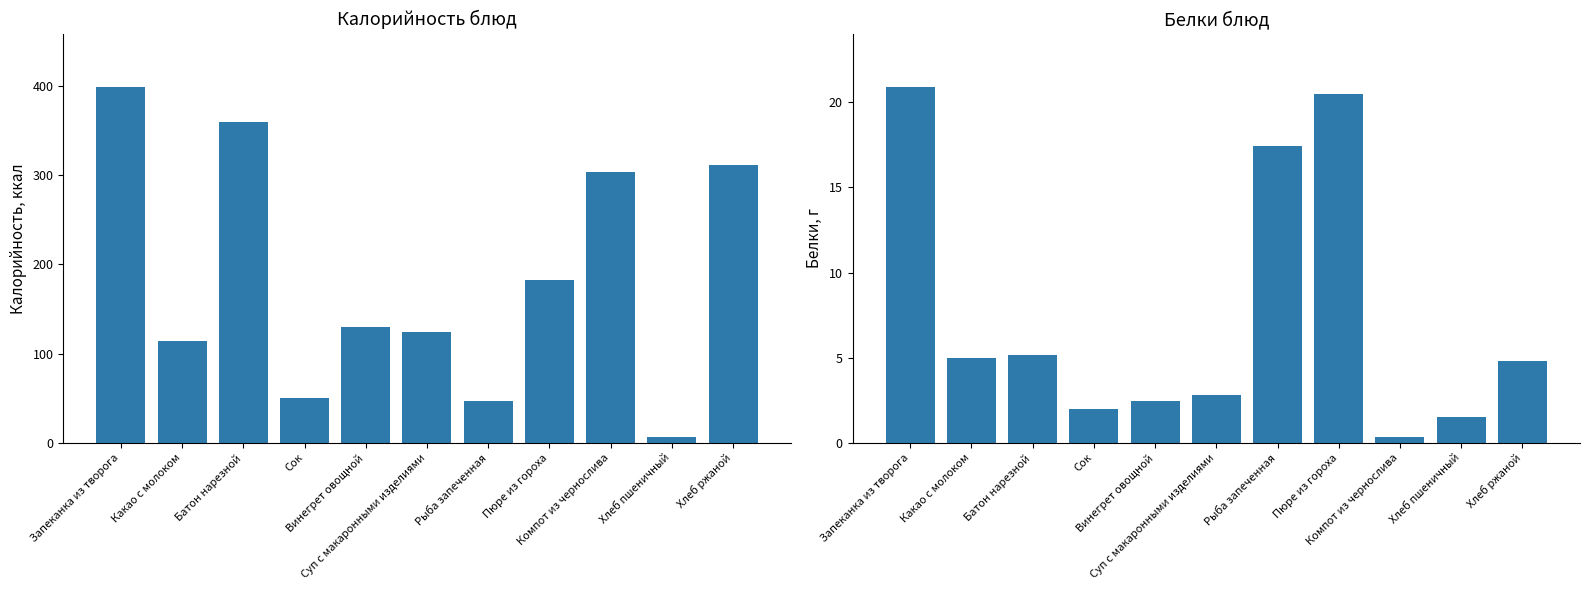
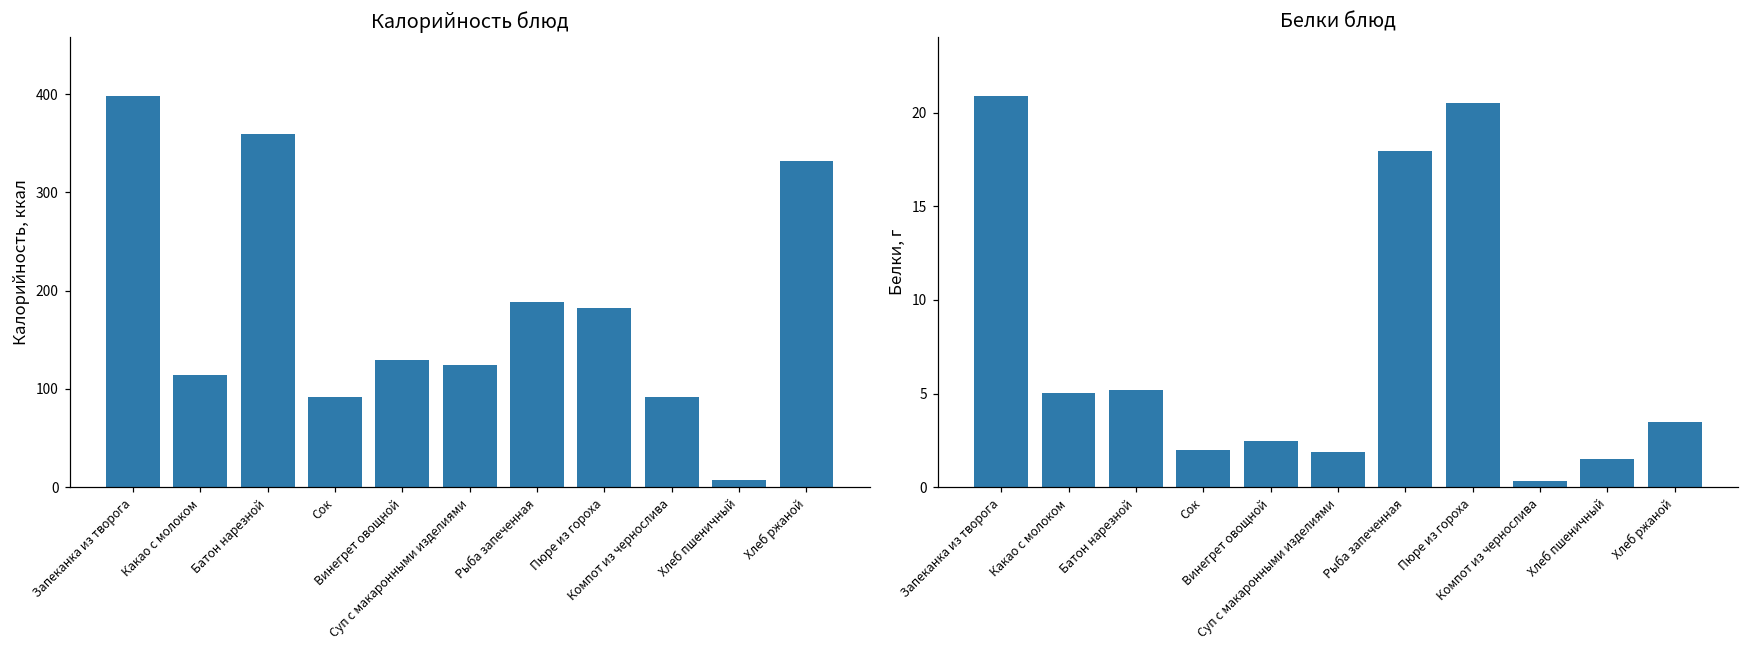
  {
    "Калорийность блюд": {
      "Запеканка из творога": 400,
      "Какао с молоком": 110,
      "Батон нарезной": 360,
-     "Сок": 50,
+     "Сок": 90,
      "Винегрет овощной": 130,
      "Суп с макаронными изделиями": 120,
-     "Рыба запеченная": 50,
+     "Рыба запеченная": 190,
      "Пюре из гороха": 180,
-     "Компот из чернослива": 300,
+     "Компот из чернослива": 90,
      "Хлеб пшеничный": 10,
-     "Хлеб ржаной": 310
+     "Хлеб ржаной": 330
    },
    "Белки блюд": {
      "Запеканка из творога": 20.9,
      "Какао с молоком": 5.0,
      "Батон нарезной": 5.2,
      "Сок": 2.0,
      "Винегрет овощной": 2.5,
-     "Суп с макаронными изделиями": 2.8,
-     "Рыба запеченная": 17.4,
+     "Суп с макаронными изделиями": 1.9,
+     "Рыба запеченная": 18.0,
      "Пюре из гороха": 20.5,
      "Компот из чернослива": 0.3,
      "Хлеб пшеничный": 1.5,
-     "Хлеб ржаной": 4.8
+     "Хлеб ржаной": 3.5
    }
  }
